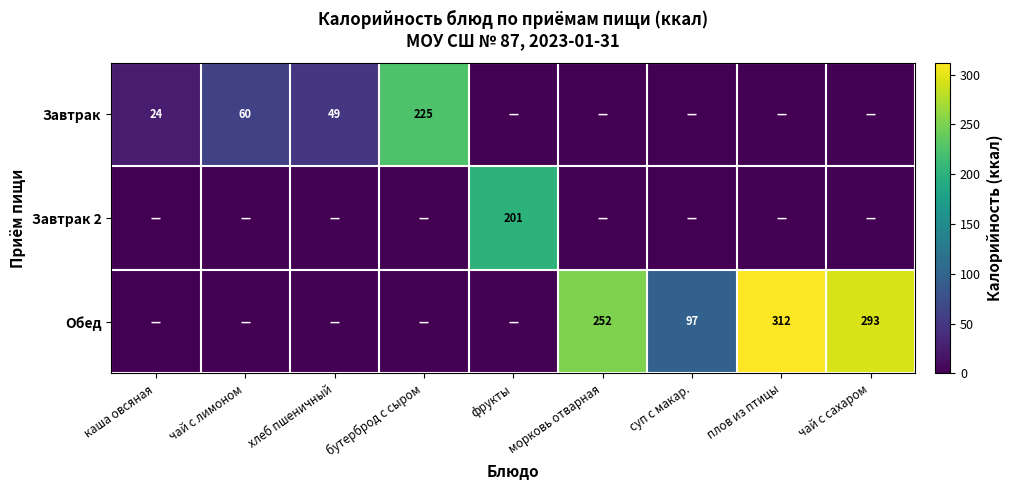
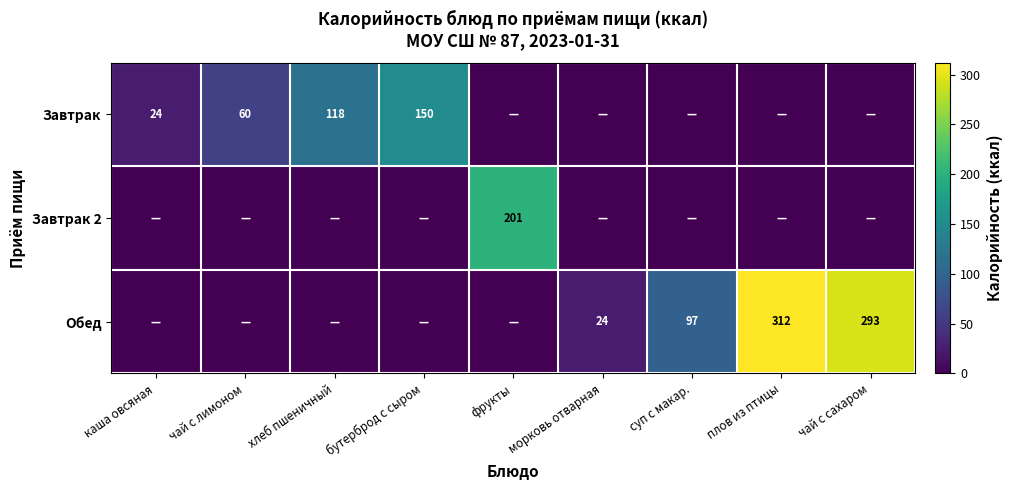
  {
    "Завтрак": {
      "каша овсяная": 24,
      "чай с лимоном": 60,
-     "хлеб пшеничный": 49,
-     "бутерброд с сыром": 225
+     "хлеб пшеничный": 118,
+     "бутерброд с сыром": 150
    },
    "Завтрак 2": {
      "фрукты": 201
    },
    "Обед": {
-     "морковь отварная": 252,
+     "морковь отварная": 24,
      "суп с макар.": 97,
      "плов из птицы": 312,
      "чай с сахаром": 293
    }
  }
